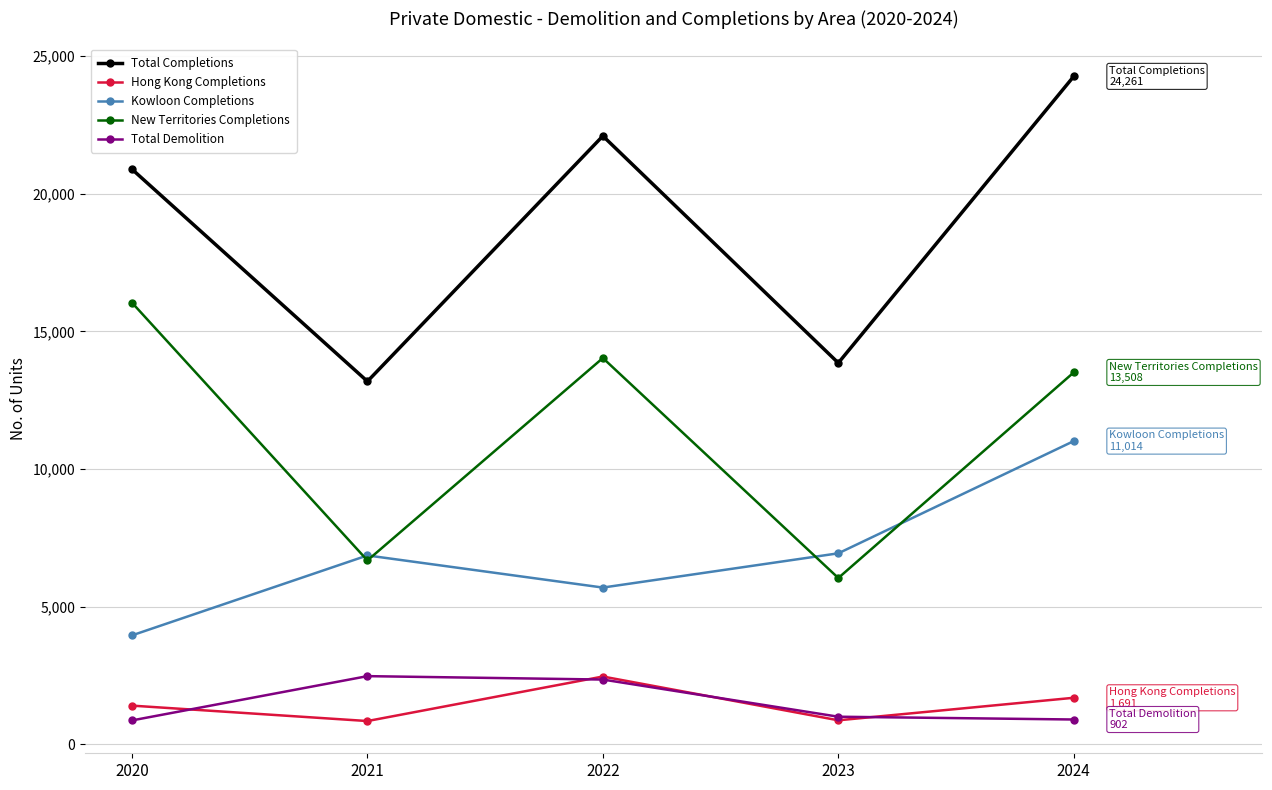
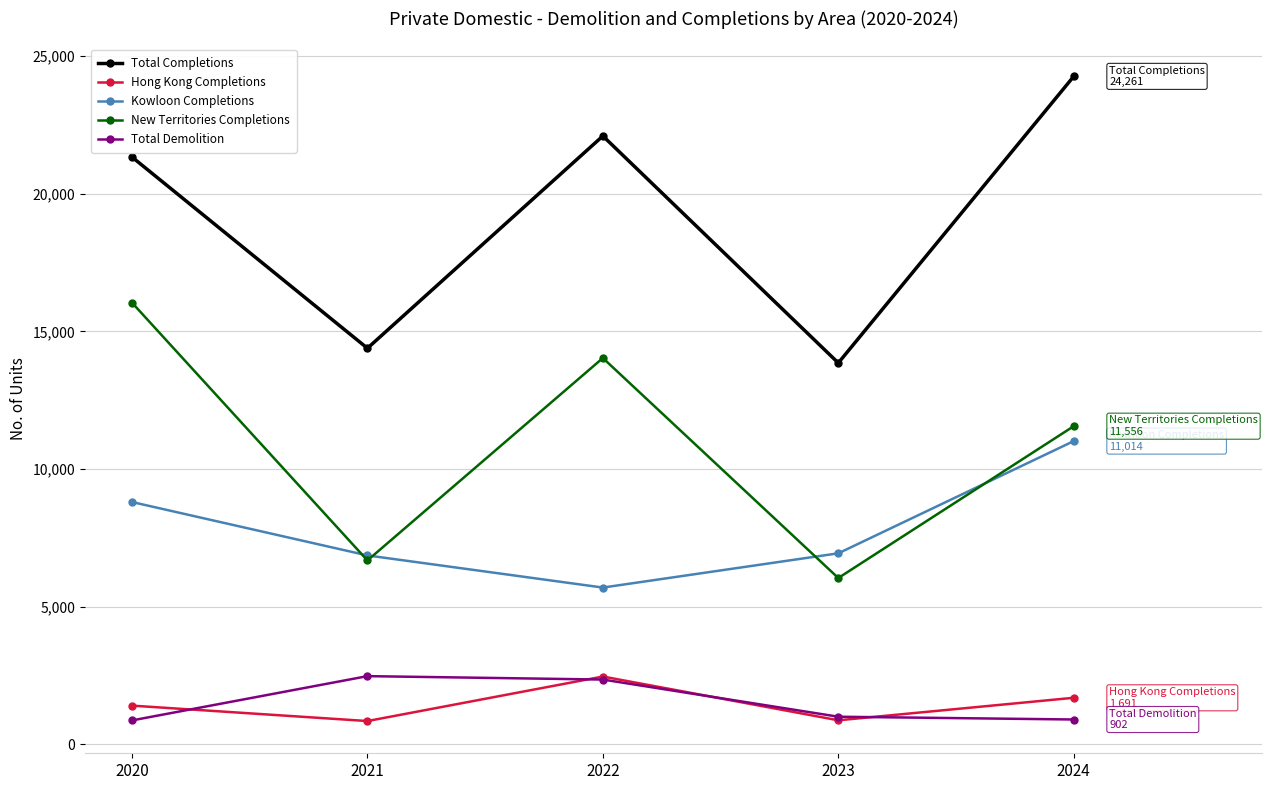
  {
    "Total Completions": {
-     "2020": "20,900",
-     "2021": "13,200",
+     "2020": "21,300",
+     "2021": "14,400",
      "2022": "22,100",
      "2023": "13,900",
      "2024": "24,300"
    },
    "Hong Kong Completions": {
      "2020": "1,400",
      "2021": "800",
      "2022": "2,500",
      "2023": "900",
      "2024": "1,700"
    },
    "Kowloon Completions": {
-     "2020": "4,000",
+     "2020": "8,800",
      "2021": "6,900",
      "2022": "5,700",
      "2023": "6,900",
      "2024": "11,000"
    },
    "New Territories Completions": {
-     "2024": "13,508"
+     "2024": "11,556"
    },
    "Total Demolition": {
      "2020": "900",
      "2021": "2,500",
      "2022": "2,400",
      "2023": "1,000",
      "2024": "900"
    }
  }
